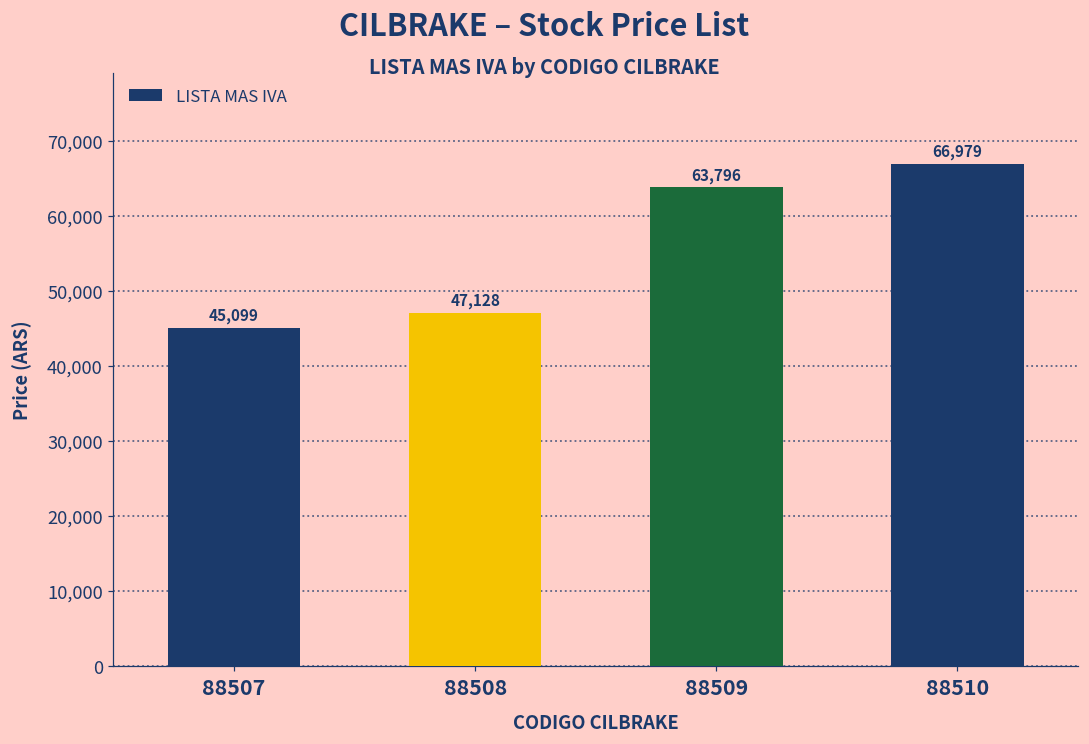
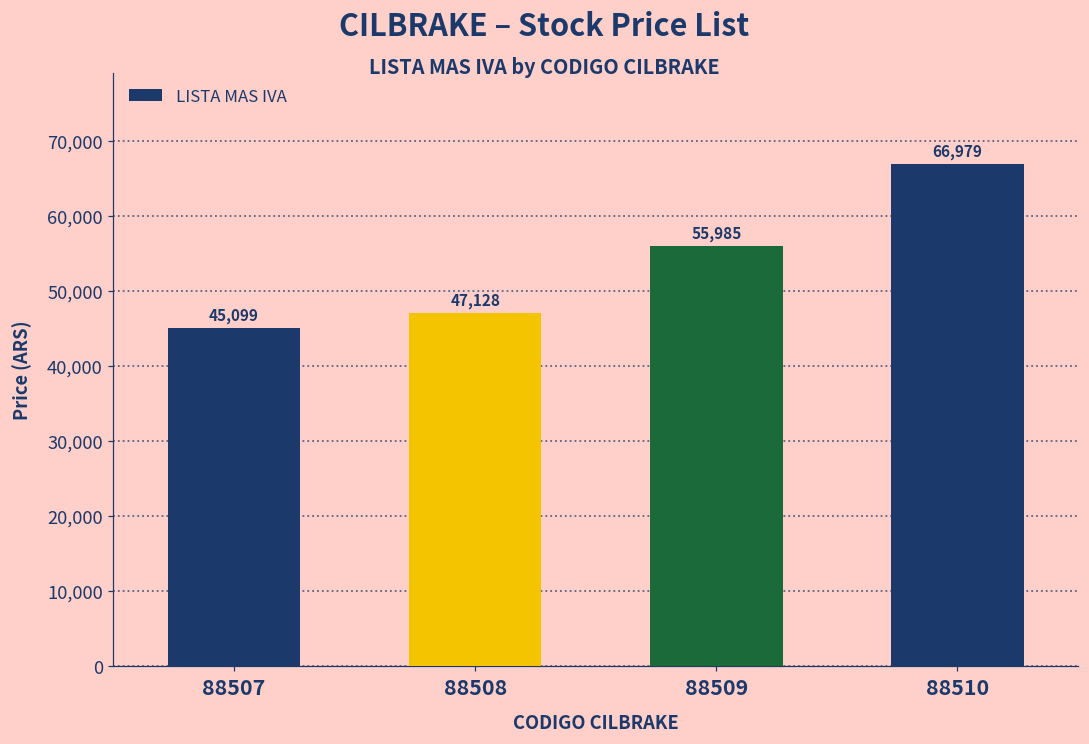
  {
    "88507": "45,099",
    "88508": "47,128",
-   "88509": "63,796",
+   "88509": "55,985",
    "88510": "66,979"
  }
